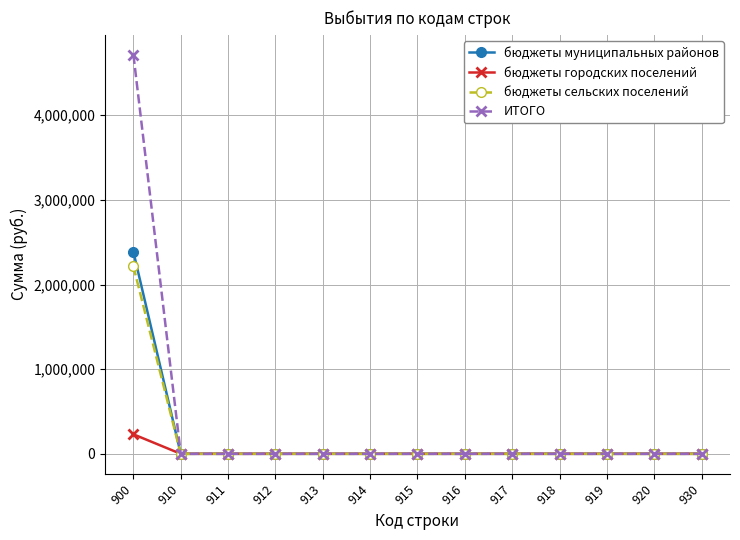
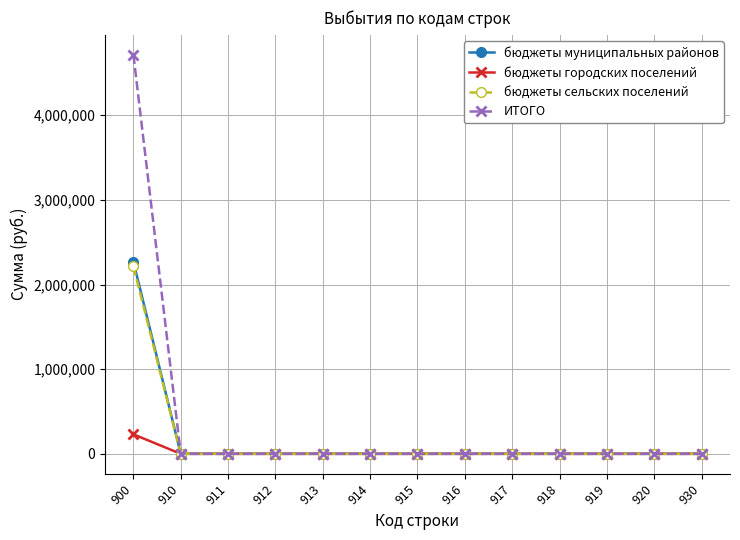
  {
    "бюджеты муниципальных районов": {
-     "900": "2,400,000"
+     "900": "2,300,000"
    },
    "бюджеты городских поселений": {
      "900": "200,000"
    },
    "бюджеты сельских поселений": {
      "900": "2,200,000"
    },
    "ИТОГО": {
      "900": "4,700,000"
    }
  }
